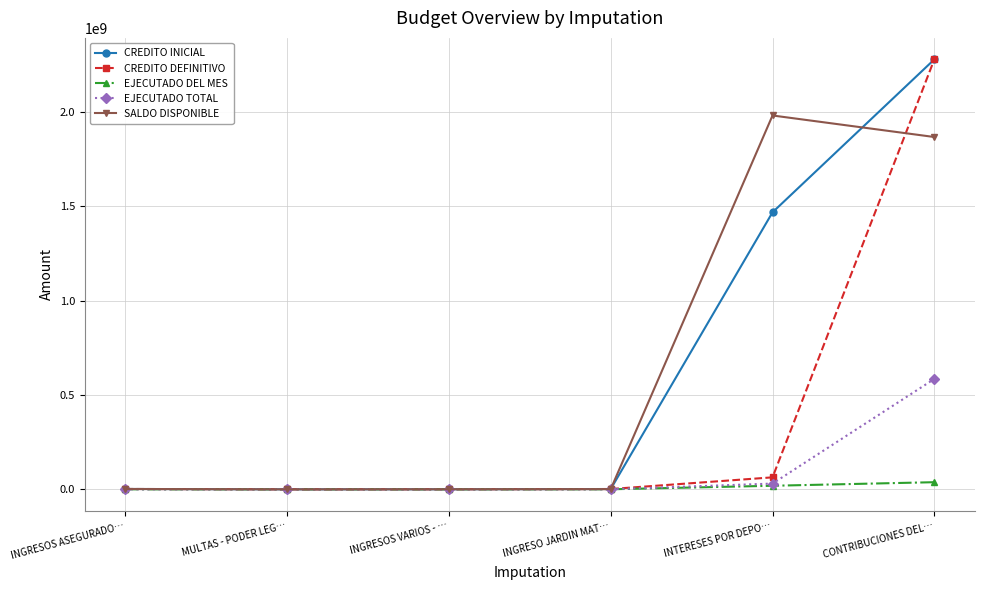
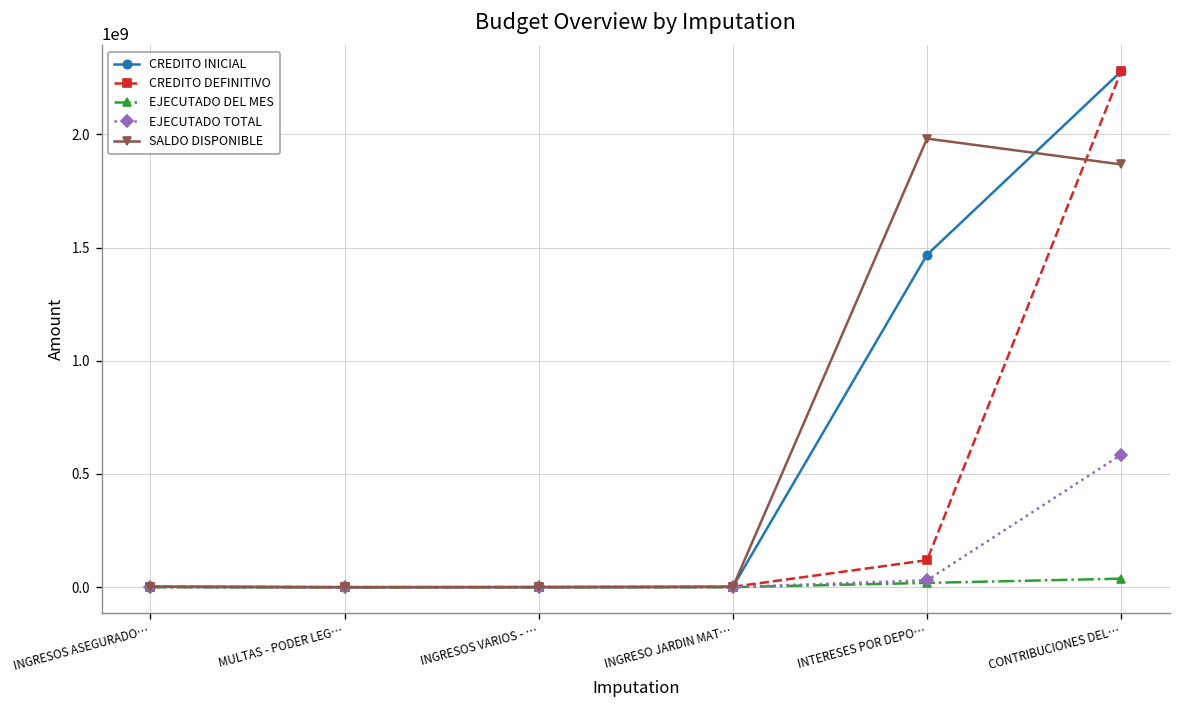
  {
    "CREDITO INICIAL": {
      "INTERESES POR DEPO…": 1470000000
    },
    "CREDITO DEFINITIVO": {
-     "INTERESES POR DEPO…": 60000000
+     "INTERESES POR DEPO…": 120000000
    },
    "EJECUTADO DEL MES": {
      "CONTRIBUCIONES DEL…": 40000000
    },
    "EJECUTADO TOTAL": {
      "CONTRIBUCIONES DEL…": 590000000
    },
    "SALDO DISPONIBLE": {
      "INTERESES POR DEPO…": 1980000000,
      "CONTRIBUCIONES DEL…": 1870000000
    }
  }
